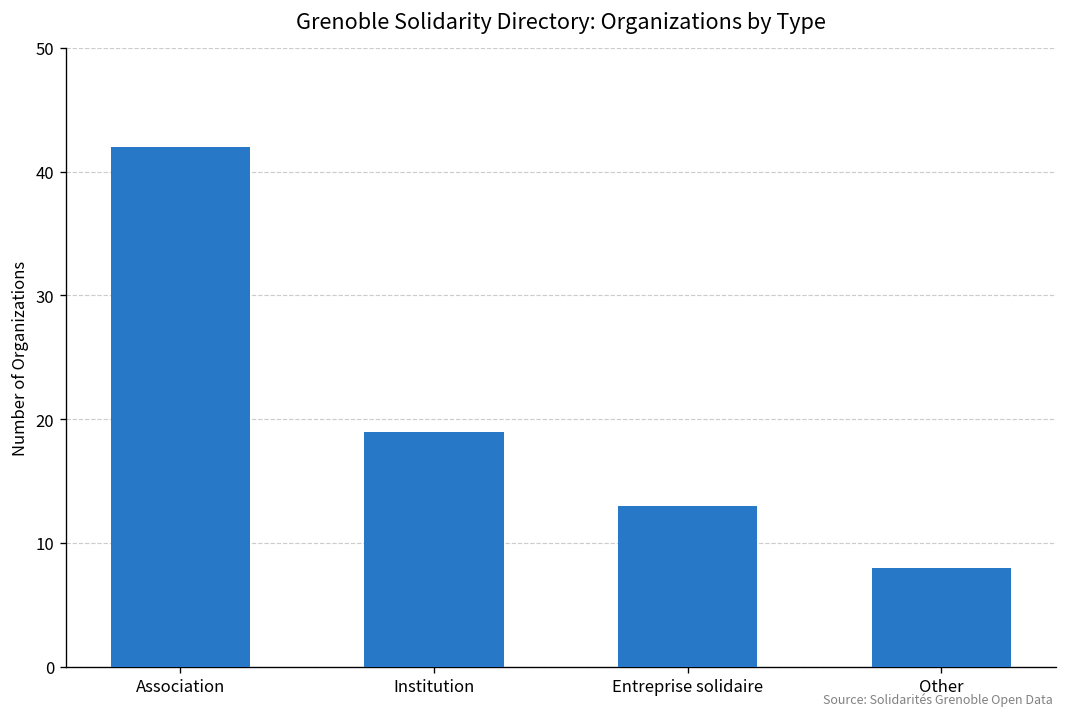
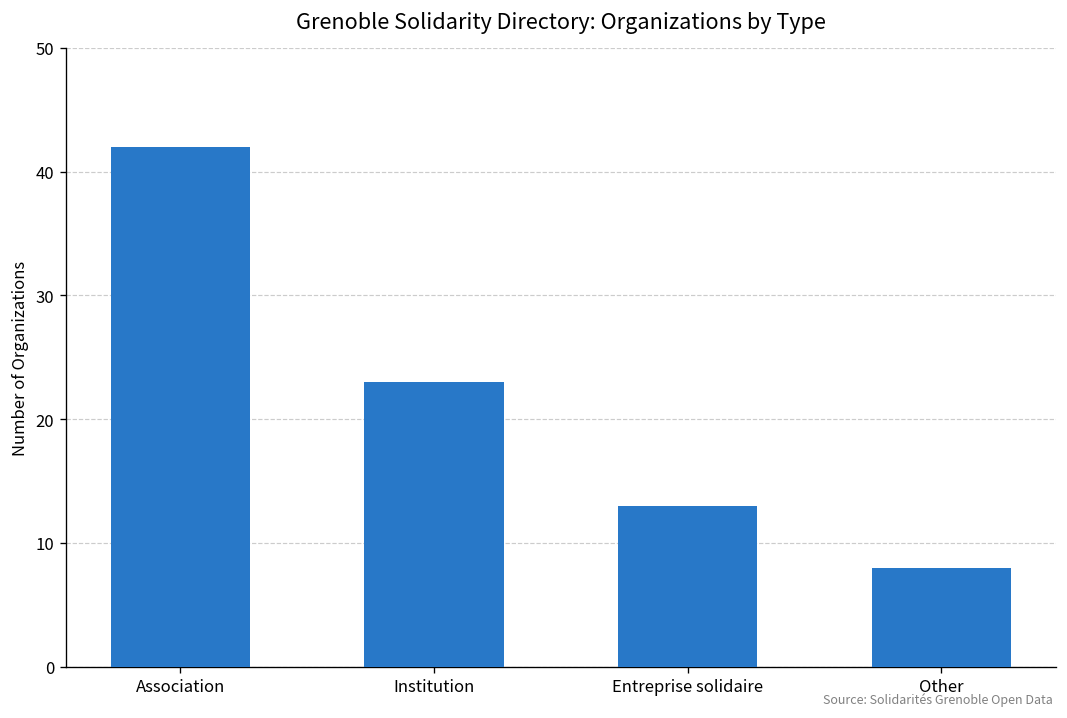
  {
    "Association": 42,
-   "Institution": 19,
+   "Institution": 23,
    "Entreprise solidaire": 13,
    "Other": 8
  }
